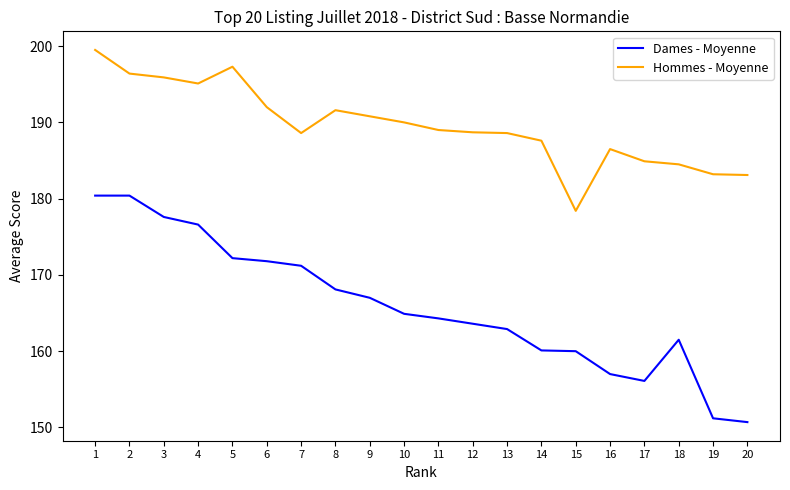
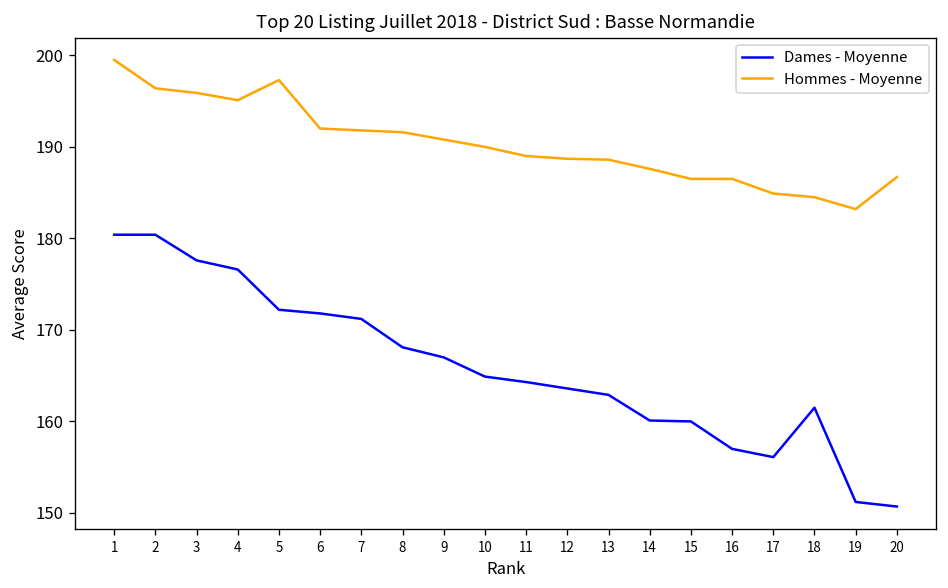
  {
    "Dames - Moyenne": {
      "1": 180,
      "2": 180,
      "3": 178,
      "4": 177,
      "5": 172,
      "6": 172,
      "7": 171,
      "8": 168,
      "9": 167,
      "10": 165,
      "11": 164,
      "12": 164,
      "13": 163,
      "14": 160,
      "15": 160,
      "16": 157,
      "17": 156,
      "18": 162,
      "19": 151,
      "20": 151
    },
    "Hommes - Moyenne": {
      "1": 200,
      "2": 196,
      "3": 196,
      "4": 195,
      "5": 197,
      "6": 192,
-     "7": 189,
+     "7": 192,
      "8": 192,
      "9": 191,
      "10": 190,
      "11": 189,
      "12": 189,
      "13": 189,
      "14": 188,
-     "15": 178,
+     "15": 187,
      "16": 187,
      "17": 185,
      "18": 185,
      "19": 183,
-     "20": 183
+     "20": 187
    }
  }
